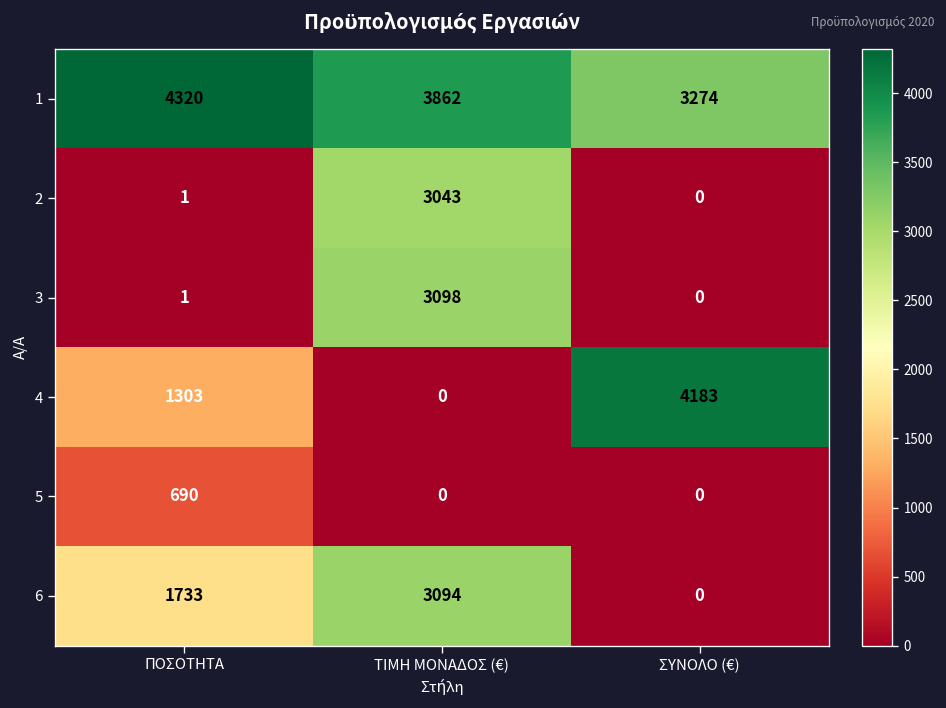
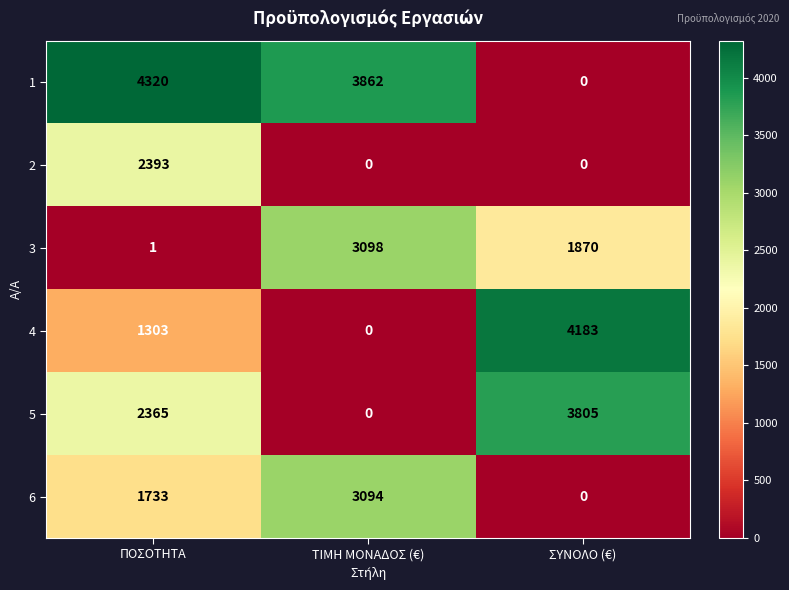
  {
    "1": {
      "ΠΟΣΟΤΗΤΑ": 4320,
      "ΤΙΜΗ ΜΟΝΑΔΟΣ (€)": 3862,
-     "ΣΥΝΟΛΟ (€)": 3274
+     "ΣΥΝΟΛΟ (€)": 0
    },
    "2": {
-     "ΠΟΣΟΤΗΤΑ": 1,
-     "ΤΙΜΗ ΜΟΝΑΔΟΣ (€)": 3043,
+     "ΠΟΣΟΤΗΤΑ": 2393,
+     "ΤΙΜΗ ΜΟΝΑΔΟΣ (€)": 0,
      "ΣΥΝΟΛΟ (€)": 0
    },
    "3": {
      "ΠΟΣΟΤΗΤΑ": 1,
      "ΤΙΜΗ ΜΟΝΑΔΟΣ (€)": 3098,
-     "ΣΥΝΟΛΟ (€)": 0
+     "ΣΥΝΟΛΟ (€)": 1870
    },
    "4": {
      "ΠΟΣΟΤΗΤΑ": 1303,
      "ΤΙΜΗ ΜΟΝΑΔΟΣ (€)": 0,
      "ΣΥΝΟΛΟ (€)": 4183
    },
    "5": {
-     "ΠΟΣΟΤΗΤΑ": 690,
+     "ΠΟΣΟΤΗΤΑ": 2365,
      "ΤΙΜΗ ΜΟΝΑΔΟΣ (€)": 0,
-     "ΣΥΝΟΛΟ (€)": 0
+     "ΣΥΝΟΛΟ (€)": 3805
    },
    "6": {
      "ΠΟΣΟΤΗΤΑ": 1733,
      "ΤΙΜΗ ΜΟΝΑΔΟΣ (€)": 3094,
      "ΣΥΝΟΛΟ (€)": 0
    }
  }
